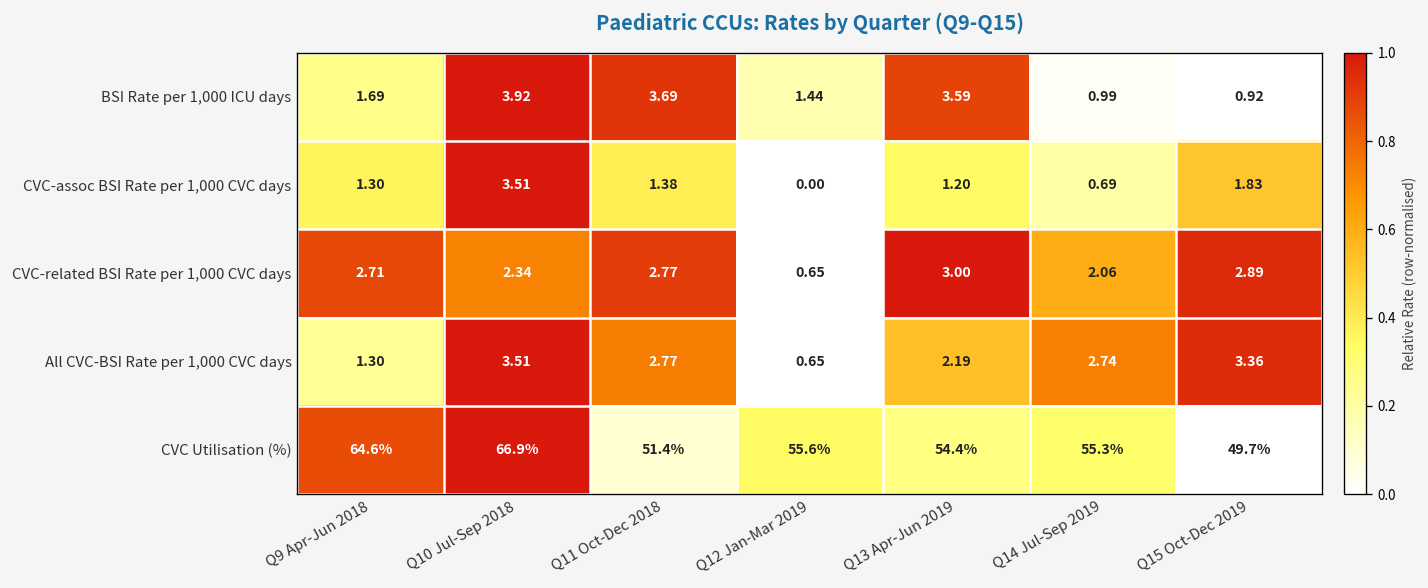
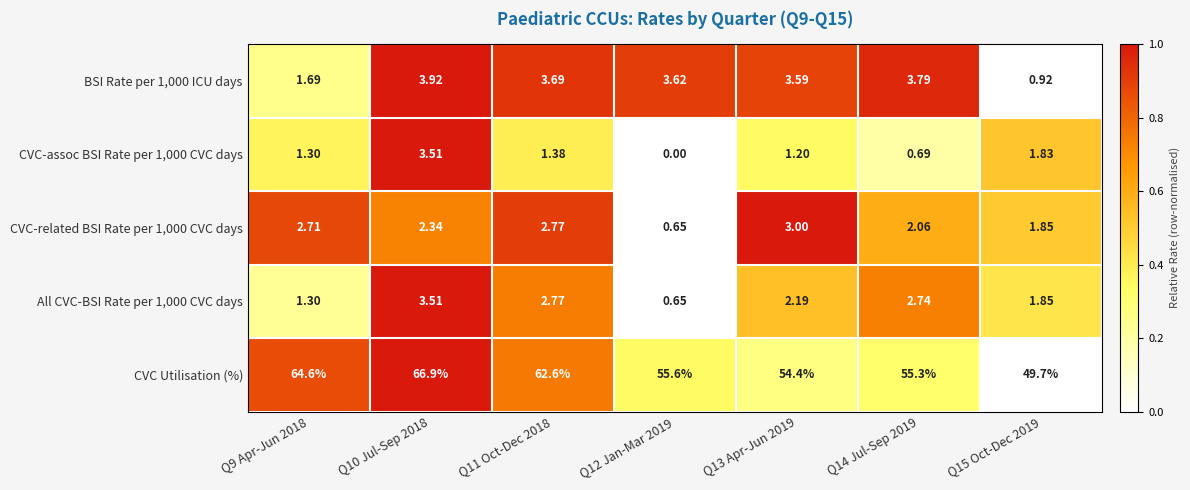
  {
    "BSI Rate per 1,000 ICU days": {
      "Q9 Apr-Jun 2018": "1.69",
      "Q10 Jul-Sep 2018": "3.92",
      "Q11 Oct-Dec 2018": "3.69",
-     "Q12 Jan-Mar 2019": "1.44",
+     "Q12 Jan-Mar 2019": "3.62",
      "Q13 Apr-Jun 2019": "3.59",
-     "Q14 Jul-Sep 2019": "0.99",
+     "Q14 Jul-Sep 2019": "3.79",
      "Q15 Oct-Dec 2019": "0.92"
    },
    "CVC-assoc BSI Rate per 1,000 CVC days": {
      "Q9 Apr-Jun 2018": "1.30",
      "Q10 Jul-Sep 2018": "3.51",
      "Q11 Oct-Dec 2018": "1.38",
      "Q12 Jan-Mar 2019": "0.00",
      "Q13 Apr-Jun 2019": "1.20",
      "Q14 Jul-Sep 2019": "0.69",
      "Q15 Oct-Dec 2019": "1.83"
    },
    "CVC-related BSI Rate per 1,000 CVC days": {
      "Q9 Apr-Jun 2018": "2.71",
      "Q10 Jul-Sep 2018": "2.34",
      "Q11 Oct-Dec 2018": "2.77",
      "Q12 Jan-Mar 2019": "0.65",
      "Q13 Apr-Jun 2019": "3.00",
      "Q14 Jul-Sep 2019": "2.06",
-     "Q15 Oct-Dec 2019": "2.89"
+     "Q15 Oct-Dec 2019": "1.85"
    },
    "All CVC-BSI Rate per 1,000 CVC days": {
      "Q9 Apr-Jun 2018": "1.30",
      "Q10 Jul-Sep 2018": "3.51",
      "Q11 Oct-Dec 2018": "2.77",
      "Q12 Jan-Mar 2019": "0.65",
      "Q13 Apr-Jun 2019": "2.19",
      "Q14 Jul-Sep 2019": "2.74",
-     "Q15 Oct-Dec 2019": "3.36"
+     "Q15 Oct-Dec 2019": "1.85"
    },
    "CVC Utilisation (%)": {
      "Q9 Apr-Jun 2018": "64.6%",
      "Q10 Jul-Sep 2018": "66.9%",
-     "Q11 Oct-Dec 2018": "51.4%",
+     "Q11 Oct-Dec 2018": "62.6%",
      "Q12 Jan-Mar 2019": "55.6%",
      "Q13 Apr-Jun 2019": "54.4%",
      "Q14 Jul-Sep 2019": "55.3%",
      "Q15 Oct-Dec 2019": "49.7%"
    }
  }
